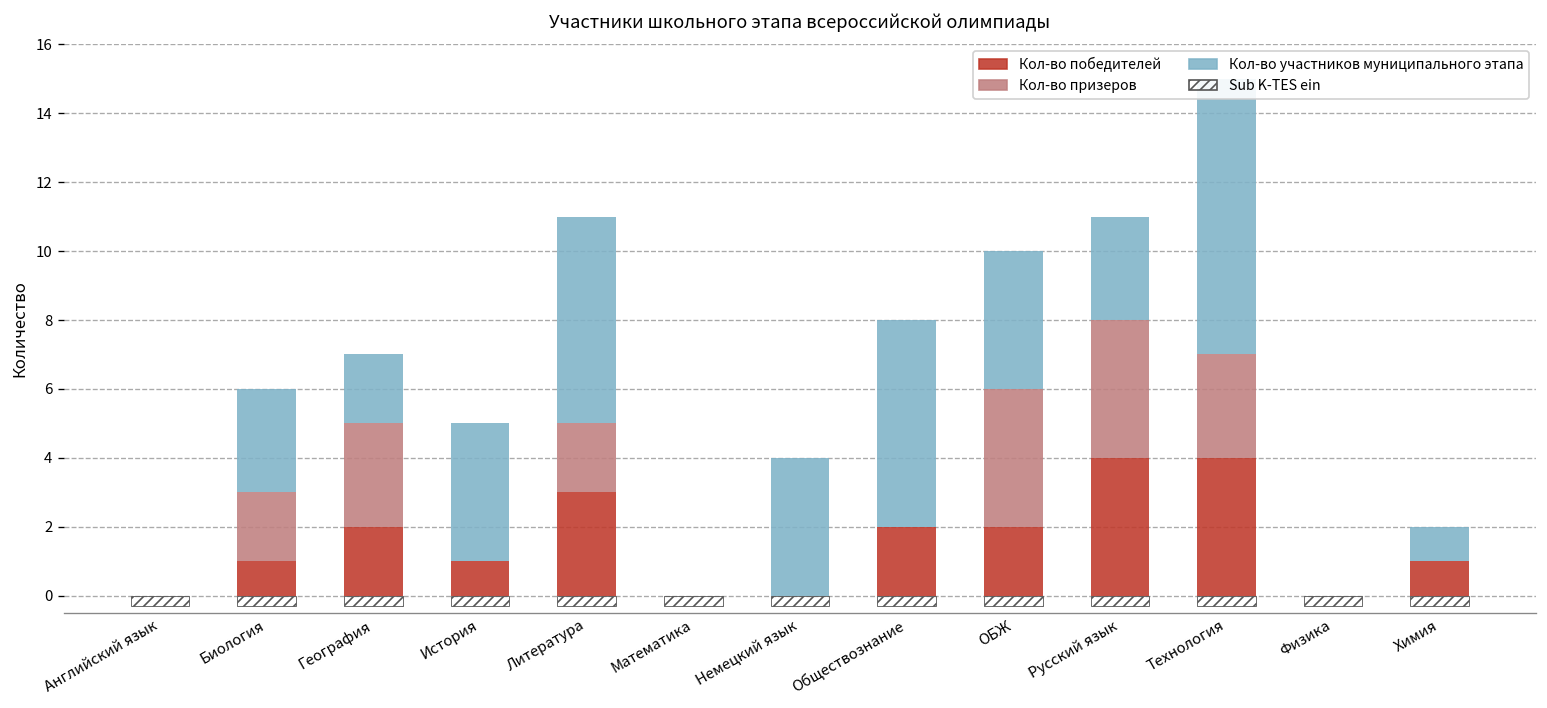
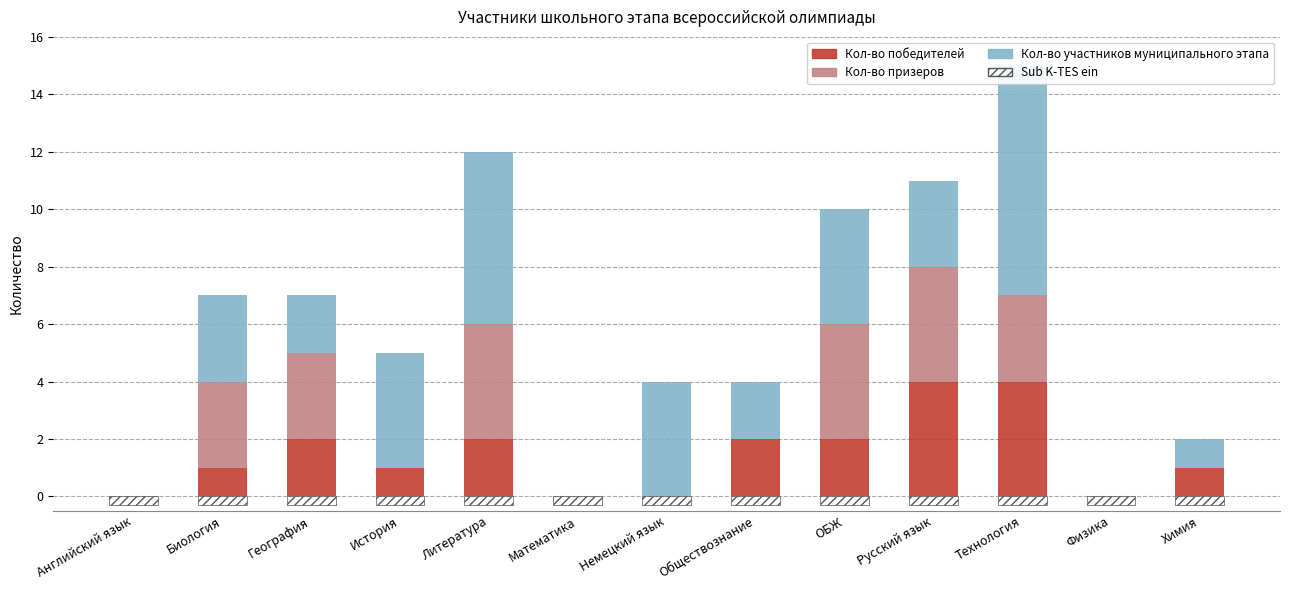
  {
    "Кол-во победителей": {
      "Английский язык": 0,
      "Биология": 1,
      "География": 2,
      "История": 1,
-     "Литература": 3,
+     "Литература": 2,
      "Математика": 0,
      "Немецкий язык": 0,
      "Обществознание": 2,
      "ОБЖ": 2,
      "Русский язык": 4,
      "Технология": 4,
      "Физика": 0,
      "Химия": 1
    },
    "Кол-во призеров": {
      "Английский язык": 0,
-     "Биология": 2,
+     "Биология": 3,
      "География": 3,
      "История": 0,
-     "Литература": 2,
+     "Литература": 4,
      "Математика": 0,
      "Немецкий язык": 0,
      "Обществознание": 0,
      "ОБЖ": 4,
      "Русский язык": 4,
      "Технология": 3,
      "Физика": 0,
      "Химия": 0
    },
    "Кол-во участников муниципального этапа": {
      "Английский язык": 0,
      "Биология": 3,
      "География": 2,
      "История": 4,
      "Литература": 6,
      "Математика": 0,
      "Немецкий язык": 4,
-     "Обществознание": 6,
+     "Обществознание": 2,
      "ОБЖ": 4,
      "Русский язык": 3,
      "Физика": 0,
      "Химия": 1
    },
    "Sub K-TES ein": {
      "Английский язык": 0,
      "Биология": 0,
      "География": 0,
      "История": 0,
      "Литература": 0,
      "Математика": 0,
      "Немецкий язык": 0,
      "Обществознание": 0,
      "ОБЖ": 0,
      "Русский язык": 0,
      "Технология": 0,
      "Физика": 0,
      "Химия": 0
    }
  }
